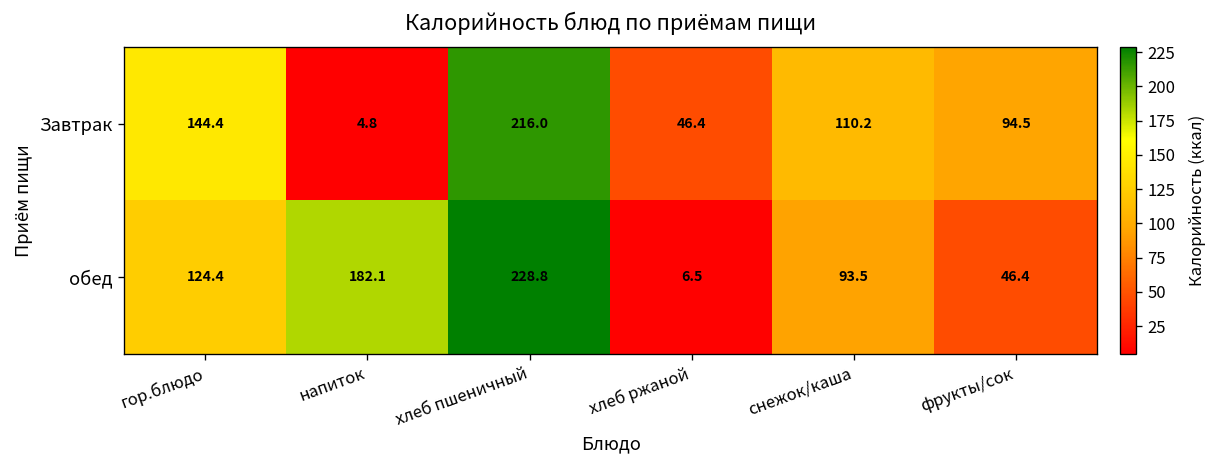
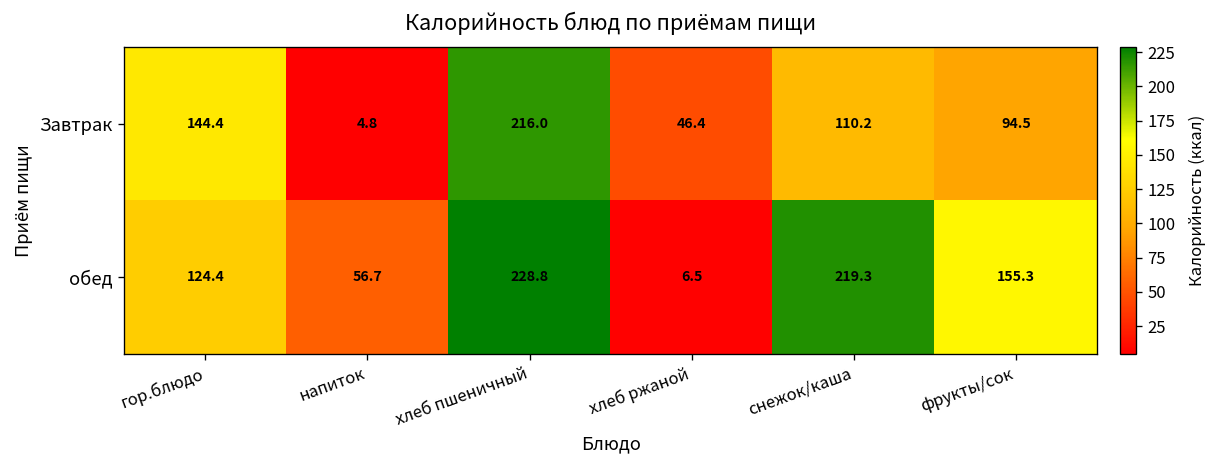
  {
    "Завтрак": {
      "гор.блюдо": 144.4,
      "напиток": 4.8,
      "хлеб пшеничный": 216.0,
      "хлеб ржаной": 46.4,
      "снежок/каша": 110.2,
      "фрукты/сок": 94.5
    },
    "обед": {
      "гор.блюдо": 124.4,
-     "напиток": 182.1,
+     "напиток": 56.7,
      "хлеб пшеничный": 228.8,
      "хлеб ржаной": 6.5,
-     "снежок/каша": 93.5,
-     "фрукты/сок": 46.4
+     "снежок/каша": 219.3,
+     "фрукты/сок": 155.3
    }
  }
